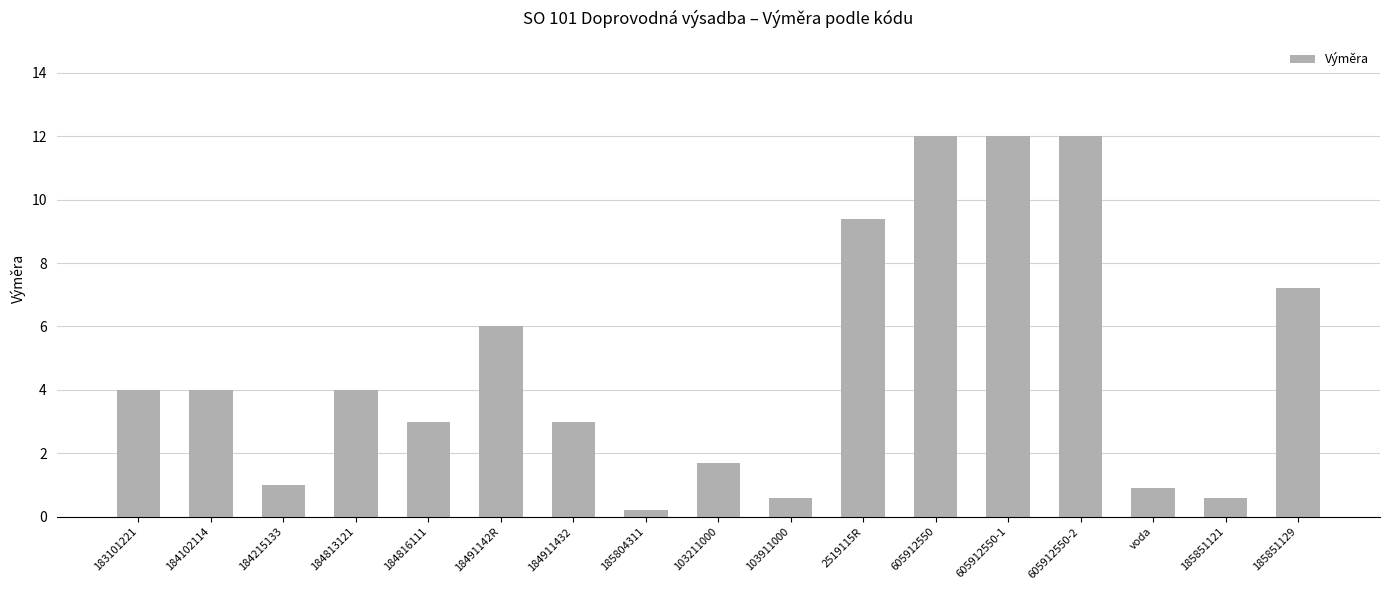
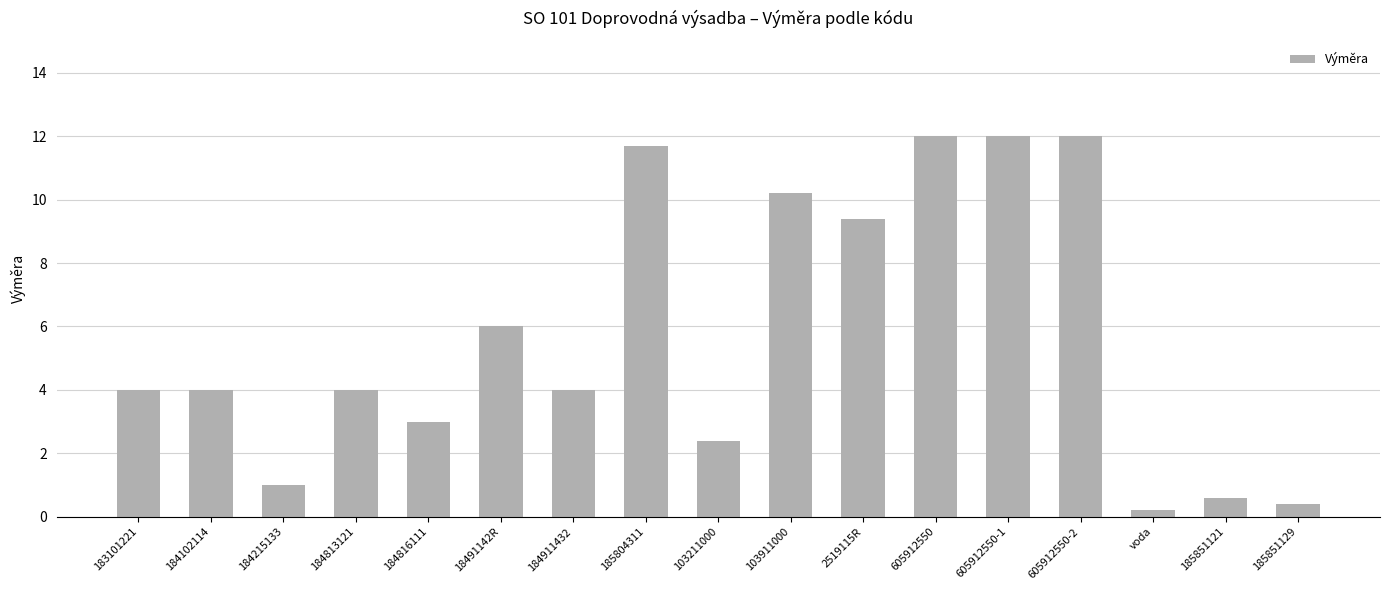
  {
    "183101221": 4.0,
    "184102114": 4.0,
    "184215133": 1.0,
    "184813121": 4.0,
    "184816111": 3.0,
    "18491142R": 6.0,
-   "184911432": 3,
-   "185804311": 0.2,
-   "103211000": 1.7,
-   "103911000": 0.6,
+   "184911432": 4,
+   "185804311": 11.7,
+   "103211000": 2.4,
+   "103911000": 10.2,
    "2519115R": 9.4,
    "605912550": 12.0,
    "605912550-1": 12.0,
    "605912550-2": 12.0,
-   "voda": 0.9,
+   "voda": 0.2,
    "185851121": 0.6,
-   "185851129": 7.2
+   "185851129": 0.4
  }
